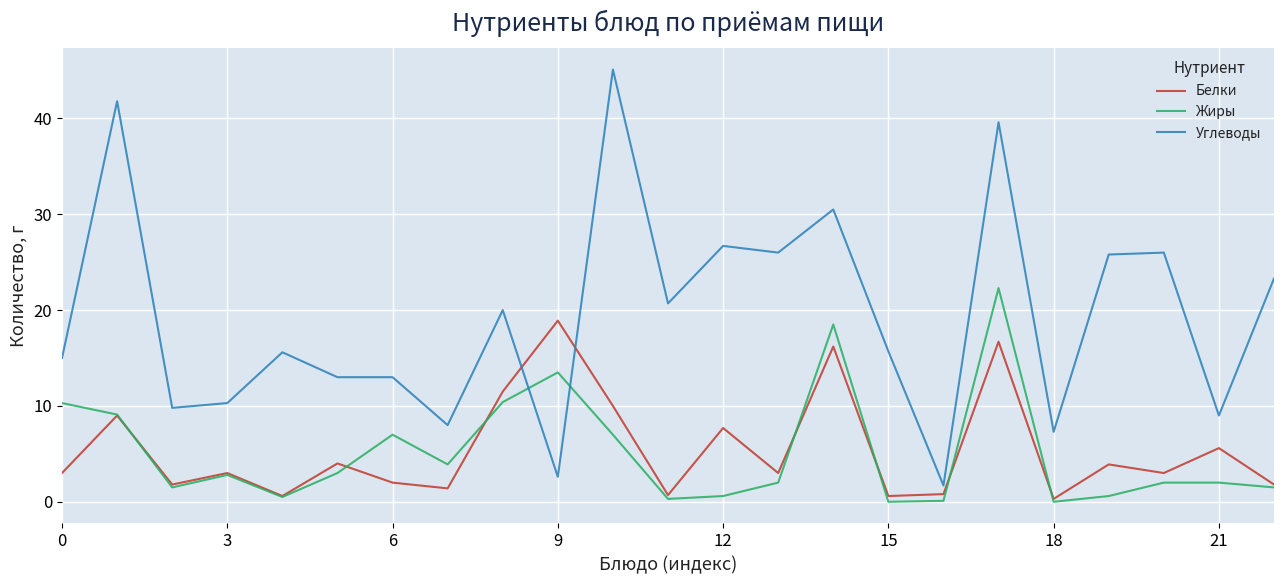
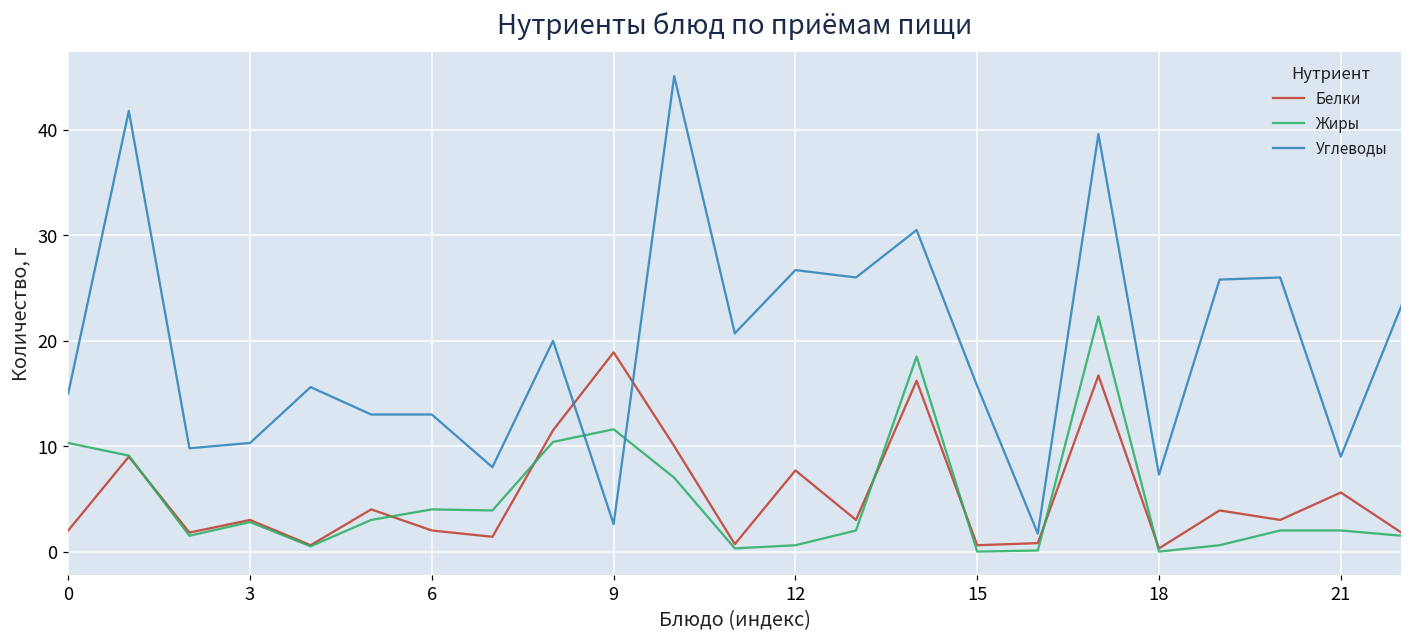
  {
    "Белки": {
-     "0": 3,
+     "0": 2,
      "6": 2,
      "9": 19,
      "12": 8,
      "15": 1,
      "18": 0,
      "21": 6
    },
    "Жиры": {
      "0": 10,
-     "6": 7,
-     "9": 14,
+     "6": 4,
+     "9": 12,
      "12": 1,
      "15": 0,
      "18": 0,
      "21": 2
    },
    "Углеводы": {
      "0": 15,
      "3": 10,
      "6": 13,
      "9": 3,
      "12": 27,
      "15": 16,
      "18": 7,
      "21": 9
    }
  }
